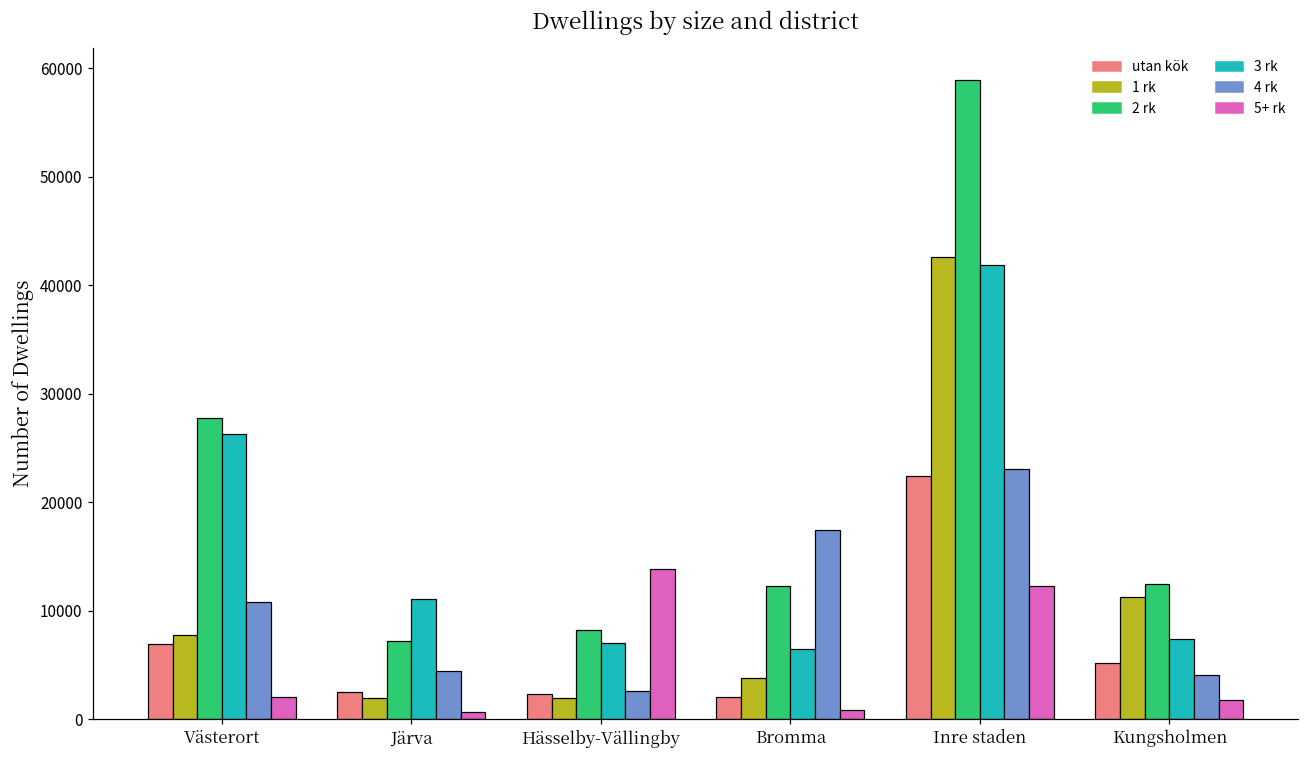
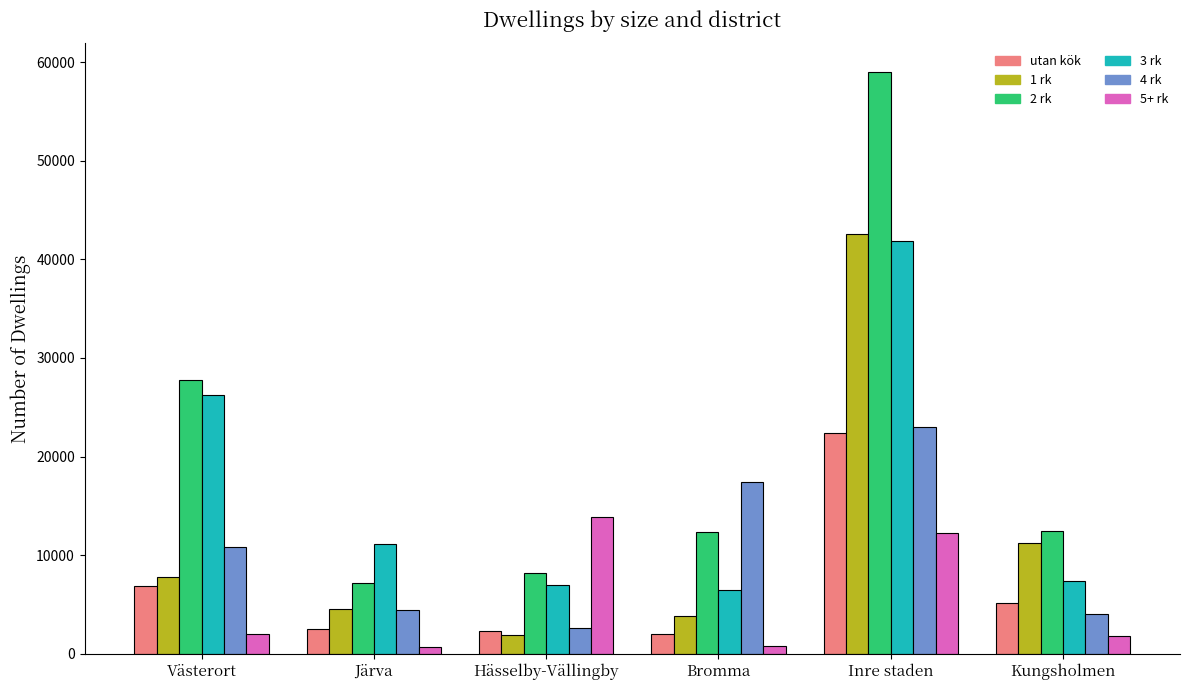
  {
    "utan kök": {
      "Västerort": 7000,
      "Järva": 3000,
      "Hässelby-Vällingby": 2000,
      "Bromma": 2000,
      "Inre staden": 22000,
      "Kungsholmen": 5000
    },
    "1 rk": {
      "Västerort": 8000,
-     "Järva": 2000,
+     "Järva": 5000,
      "Hässelby-Vällingby": 2000,
      "Bromma": 4000,
      "Inre staden": 43000,
      "Kungsholmen": 11000
    },
    "2 rk": {
      "Västerort": 28000,
      "Järva": 7000,
      "Hässelby-Vällingby": 8000,
      "Bromma": 12000,
      "Inre staden": 59000,
      "Kungsholmen": 12000
    },
    "3 rk": {
      "Västerort": 26000,
      "Järva": 11000,
      "Hässelby-Vällingby": 7000,
      "Bromma": 6000,
      "Inre staden": 42000,
      "Kungsholmen": 7000
    },
    "4 rk": {
      "Västerort": 11000,
      "Järva": 4000,
      "Hässelby-Vällingby": 3000,
      "Bromma": 17000,
      "Inre staden": 23000,
      "Kungsholmen": 4000
    },
    "5+ rk": {
      "Västerort": 2000,
      "Järva": 1000,
      "Hässelby-Vällingby": 14000,
      "Bromma": 1000,
      "Inre staden": 12000,
      "Kungsholmen": 2000
    }
  }
